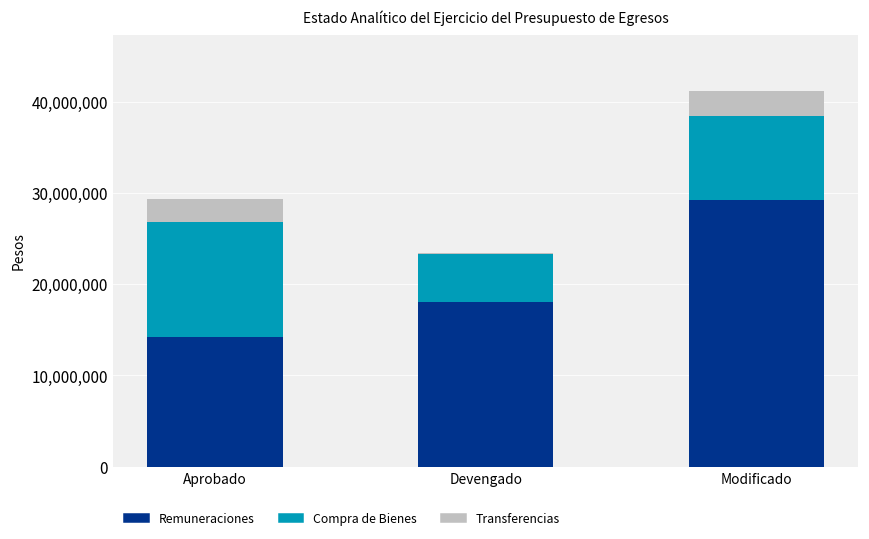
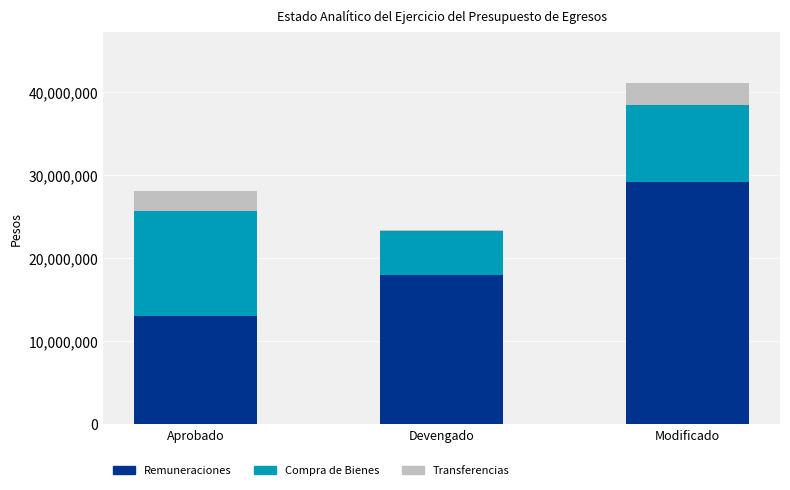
  {
    "Remuneraciones": {
-     "Aprobado": "14,000,000",
+     "Aprobado": "13,000,000",
      "Devengado": "18,000,000",
      "Modificado": "29,000,000"
    },
    "Compra de Bienes": {
      "Aprobado": "13,000,000",
      "Devengado": "5,000,000",
      "Modificado": "9,000,000"
    },
    "Transferencias": {
      "Aprobado": "2,000,000",
      "Modificado": "3,000,000"
    }
  }
